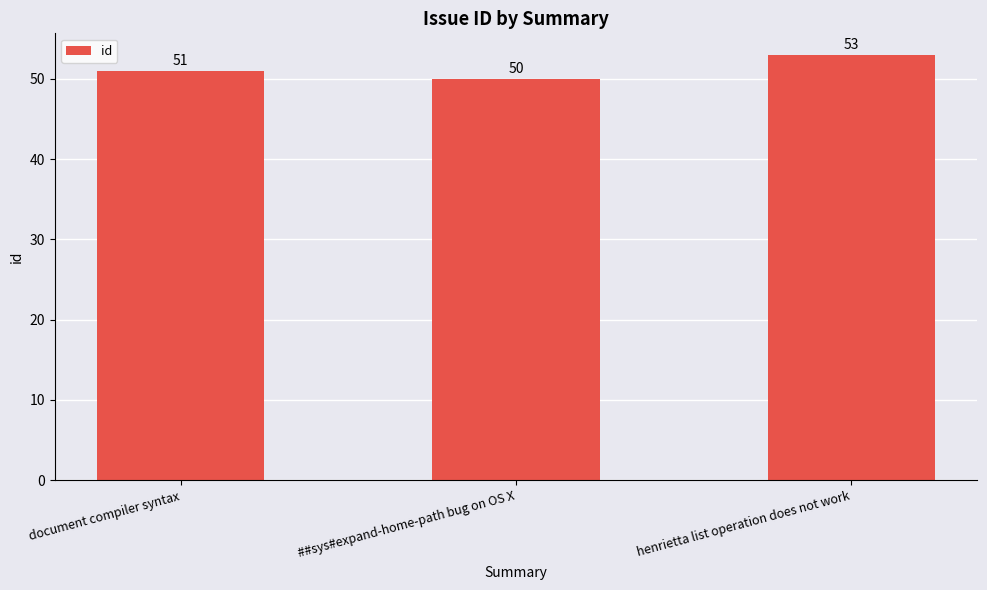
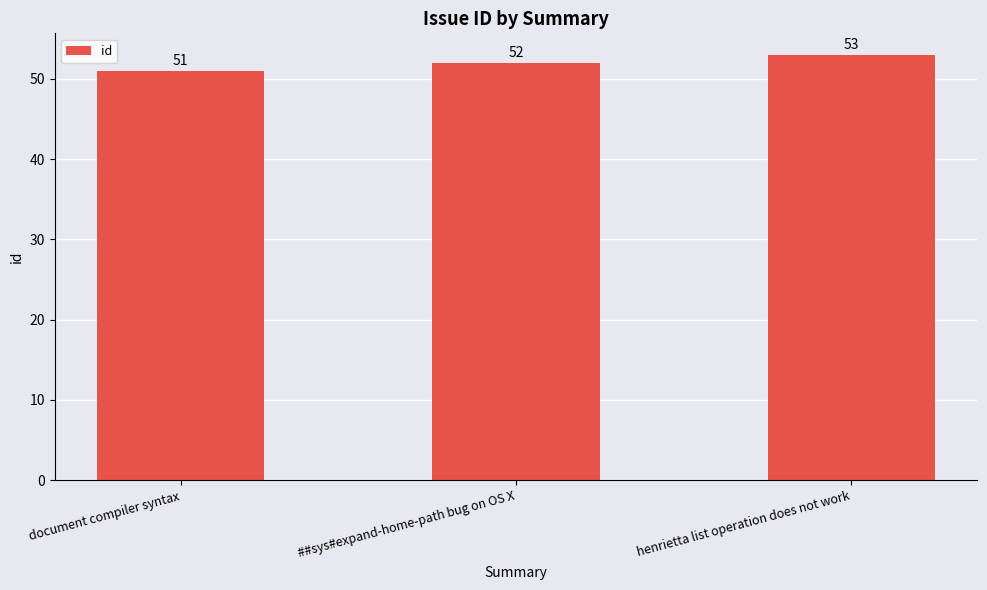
  {
    "document compiler syntax": 51,
-   "##sys#expand-home-path bug on OS X": 50,
+   "##sys#expand-home-path bug on OS X": 52,
    "henrietta list operation does not work": 53
  }
